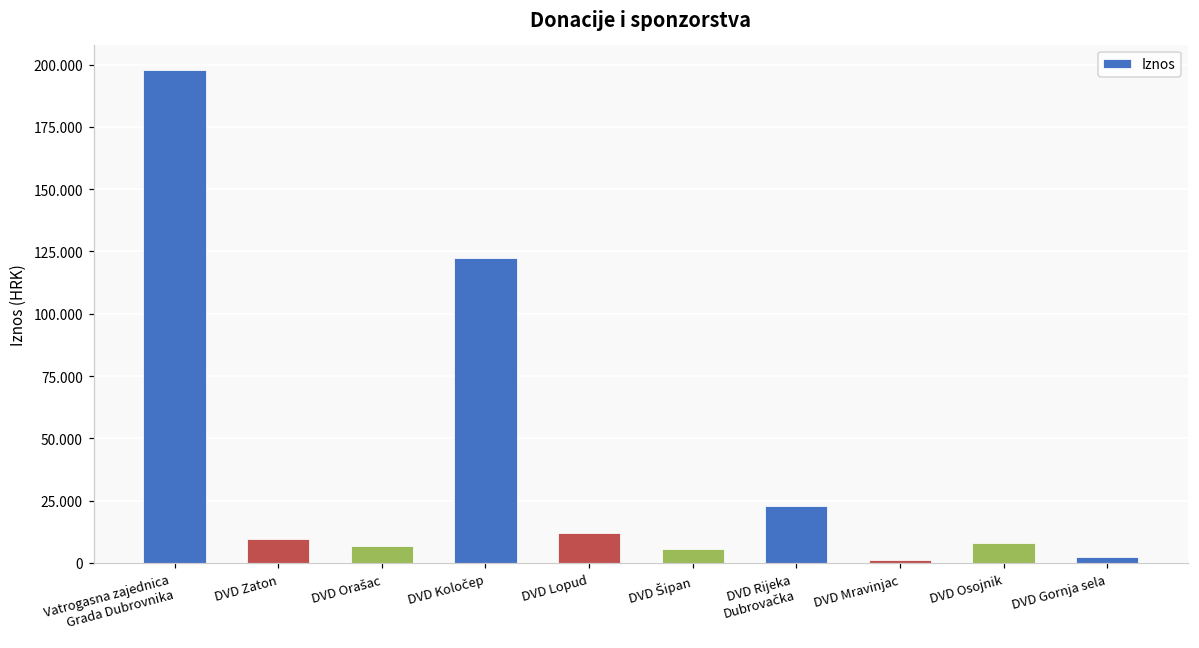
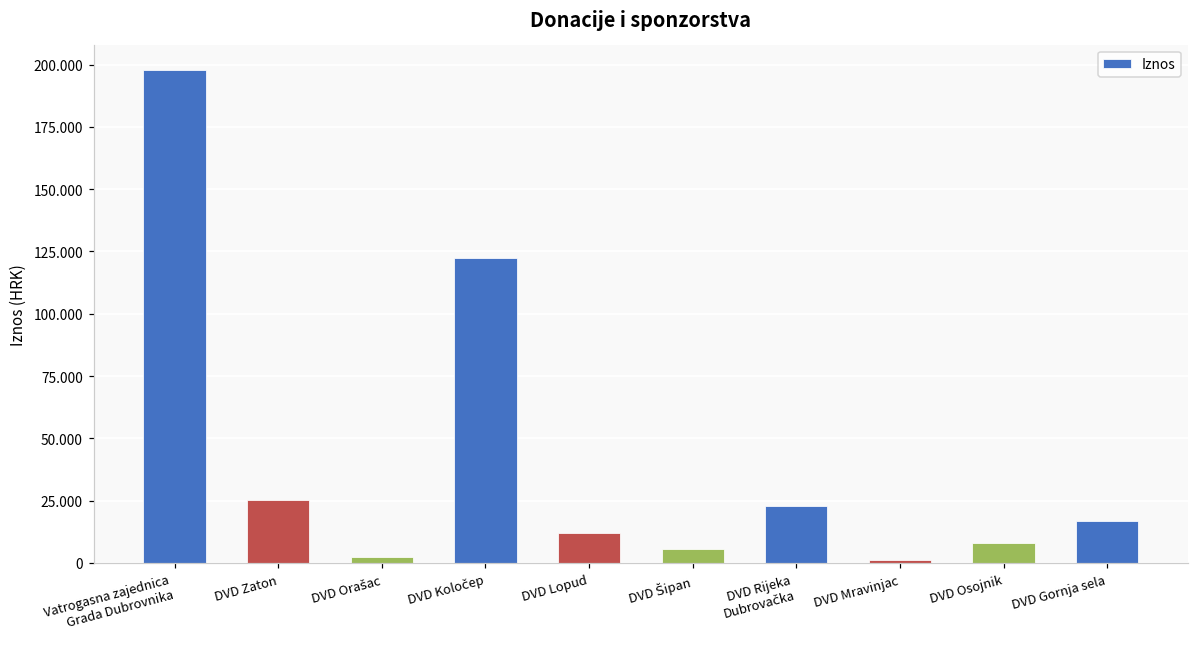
  {
    "Vatrogasna zajednica Grada Dubrovnika": 198,
-   "DVD Zaton": 10,
-   "DVD Orašac": 7,
+   "DVD Zaton": 25,
+   "DVD Orašac": 3,
    "DVD Koločep": 122,
    "DVD Lopud": 12,
    "DVD Šipan": 6,
    "DVD Rijeka Dubrovačka": 23,
    "DVD Mravinjac": 1,
    "DVD Osojnik": 8,
-   "DVD Gornja sela": 2
+   "DVD Gornja sela": 17
  }
